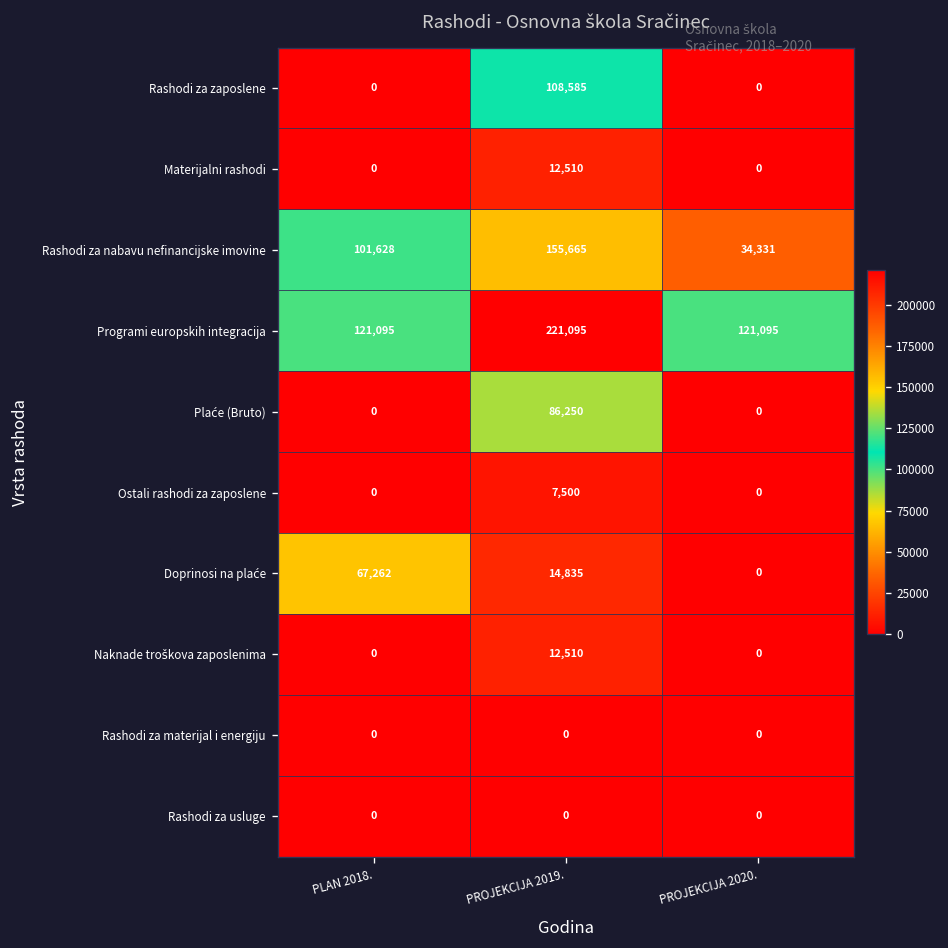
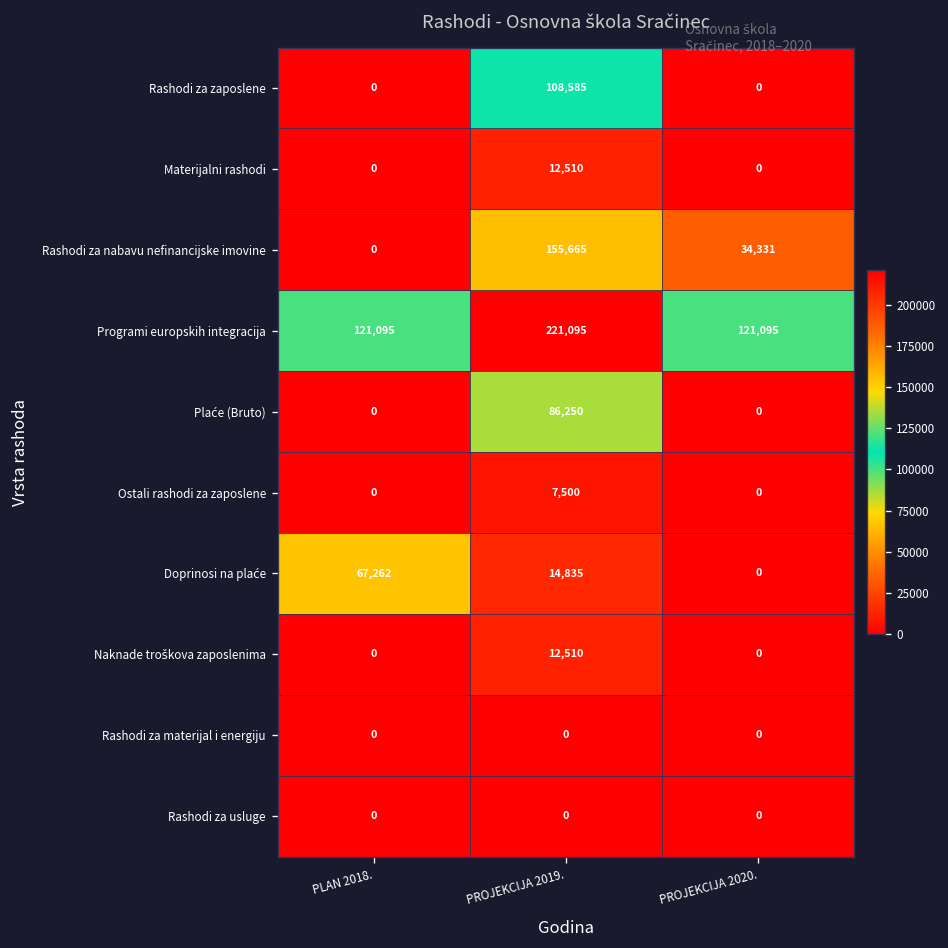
  {
    "Rashodi za zaposlene": {
      "PLAN 2018.": "0",
      "PROJEKCIJA 2019.": "108,585",
      "PROJEKCIJA 2020.": "0"
    },
    "Materijalni rashodi": {
      "PLAN 2018.": "0",
      "PROJEKCIJA 2019.": "12,510",
      "PROJEKCIJA 2020.": "0"
    },
    "Rashodi za nabavu nefinancijske imovine": {
-     "PLAN 2018.": "101,628",
+     "PLAN 2018.": "0",
      "PROJEKCIJA 2019.": "155,665",
      "PROJEKCIJA 2020.": "34,331"
    },
    "Programi europskih integracija": {
      "PLAN 2018.": "121,095",
      "PROJEKCIJA 2019.": "221,095",
      "PROJEKCIJA 2020.": "121,095"
    },
    "Plaće (Bruto)": {
      "PLAN 2018.": "0",
      "PROJEKCIJA 2019.": "86,250",
      "PROJEKCIJA 2020.": "0"
    },
    "Ostali rashodi za zaposlene": {
      "PLAN 2018.": "0",
      "PROJEKCIJA 2019.": "7,500",
      "PROJEKCIJA 2020.": "0"
    },
    "Doprinosi na plaće": {
      "PLAN 2018.": "67,262",
      "PROJEKCIJA 2019.": "14,835",
      "PROJEKCIJA 2020.": "0"
    },
    "Naknade troškova zaposlenima": {
      "PLAN 2018.": "0",
      "PROJEKCIJA 2019.": "12,510",
      "PROJEKCIJA 2020.": "0"
    },
    "Rashodi za materijal i energiju": {
      "PLAN 2018.": "0",
      "PROJEKCIJA 2019.": "0",
      "PROJEKCIJA 2020.": "0"
    },
    "Rashodi za usluge": {
      "PLAN 2018.": "0",
      "PROJEKCIJA 2019.": "0",
      "PROJEKCIJA 2020.": "0"
    }
  }
